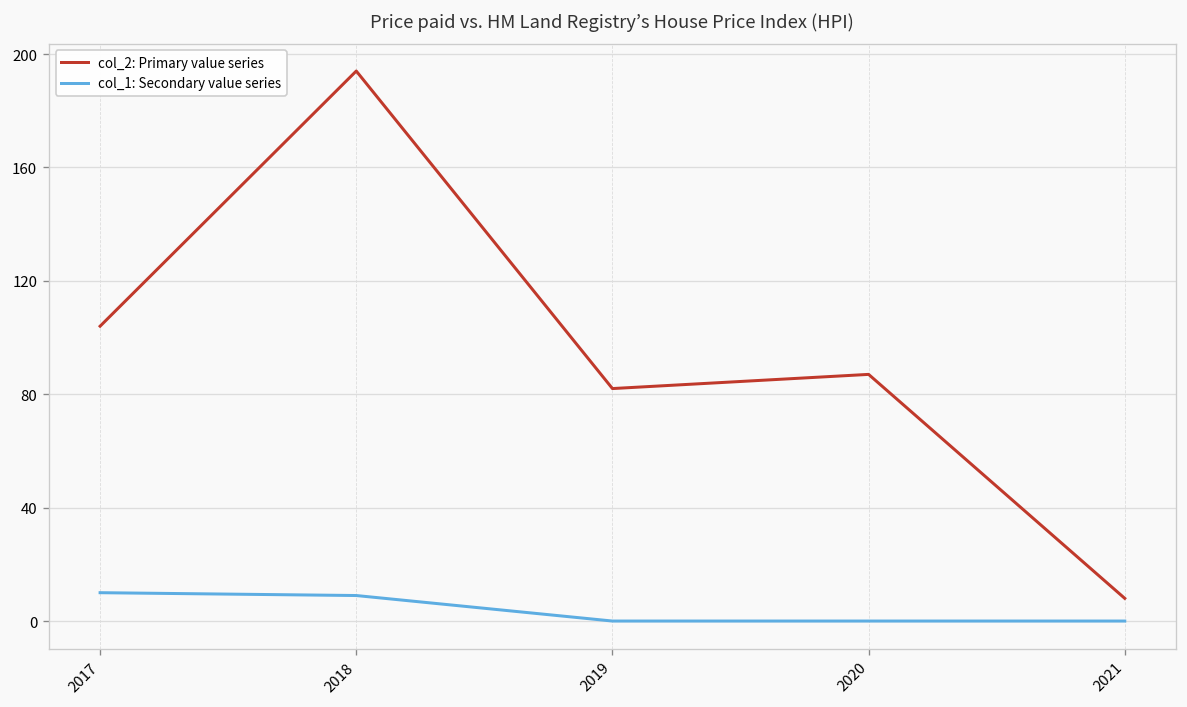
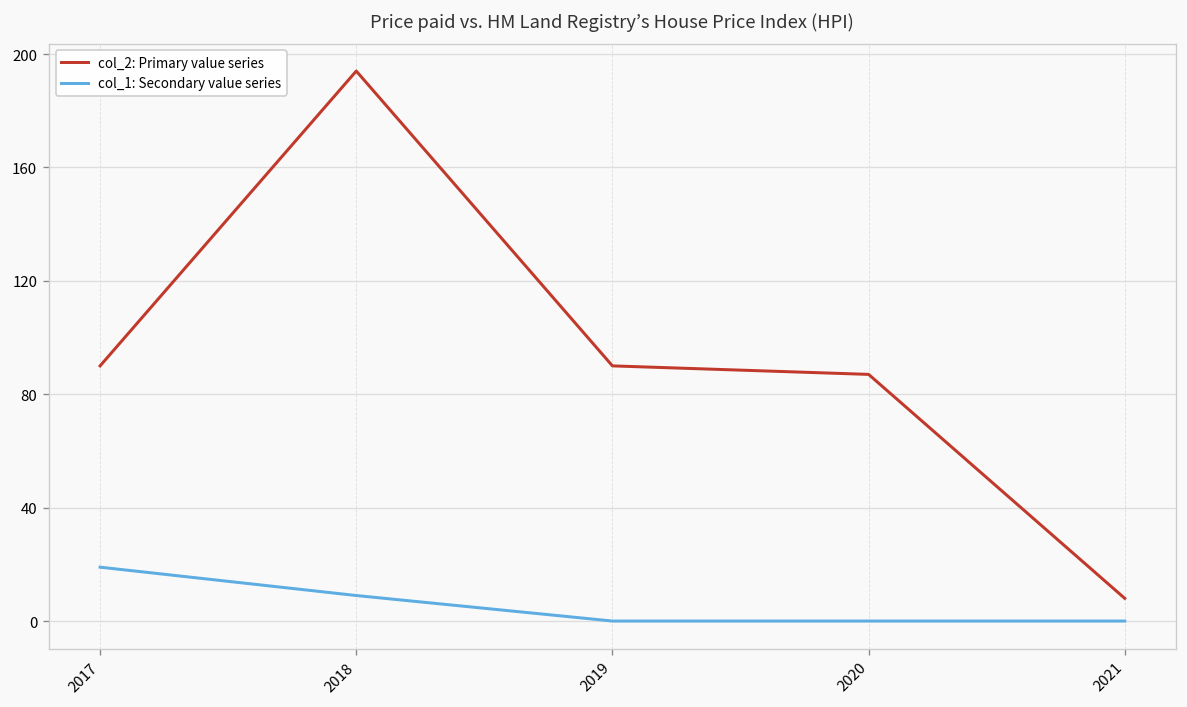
  {
    "col_2: Primary value series": {
-     "2017": 104,
+     "2017": 90,
      "2018": 194,
-     "2019": 82,
+     "2019": 90,
      "2020": 87,
      "2021": 8
    },
    "col_1: Secondary value series": {
-     "2017": 10,
+     "2017": 19,
      "2018": 9,
      "2019": 0,
      "2020": 0,
      "2021": 0
    }
  }
